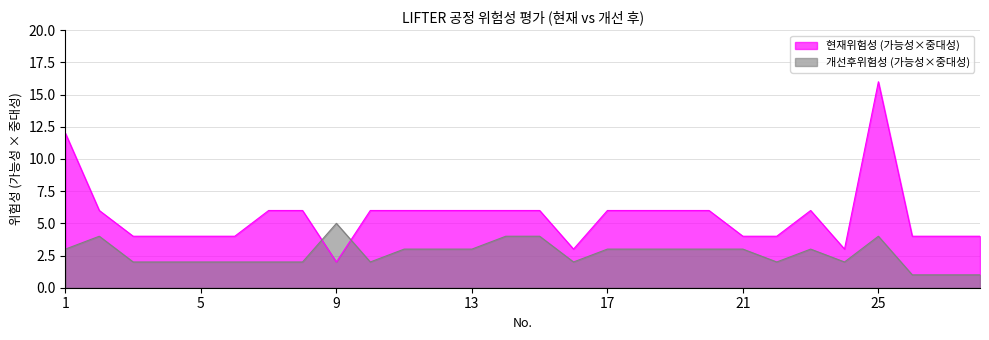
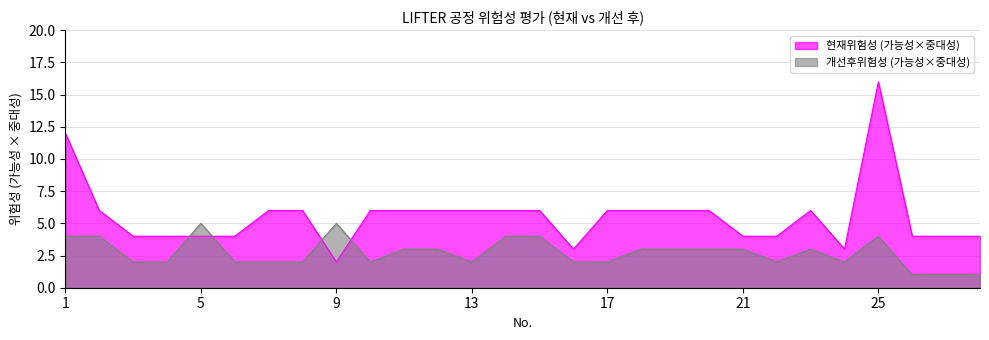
  {
    "현재위험성 (가능성×중대성)": {
      "1": 12,
      "5": 4,
      "9": 2,
      "13": 6,
      "17": 6,
      "21": 4,
      "25": 16
    },
    "개선후위험성 (가능성×중대성)": {
-     "1": 3,
-     "5": 2,
+     "1": 4,
+     "5": 5,
      "9": 5,
-     "13": 3,
-     "17": 3,
+     "13": 2,
+     "17": 2,
      "21": 3,
      "25": 4
    }
  }
